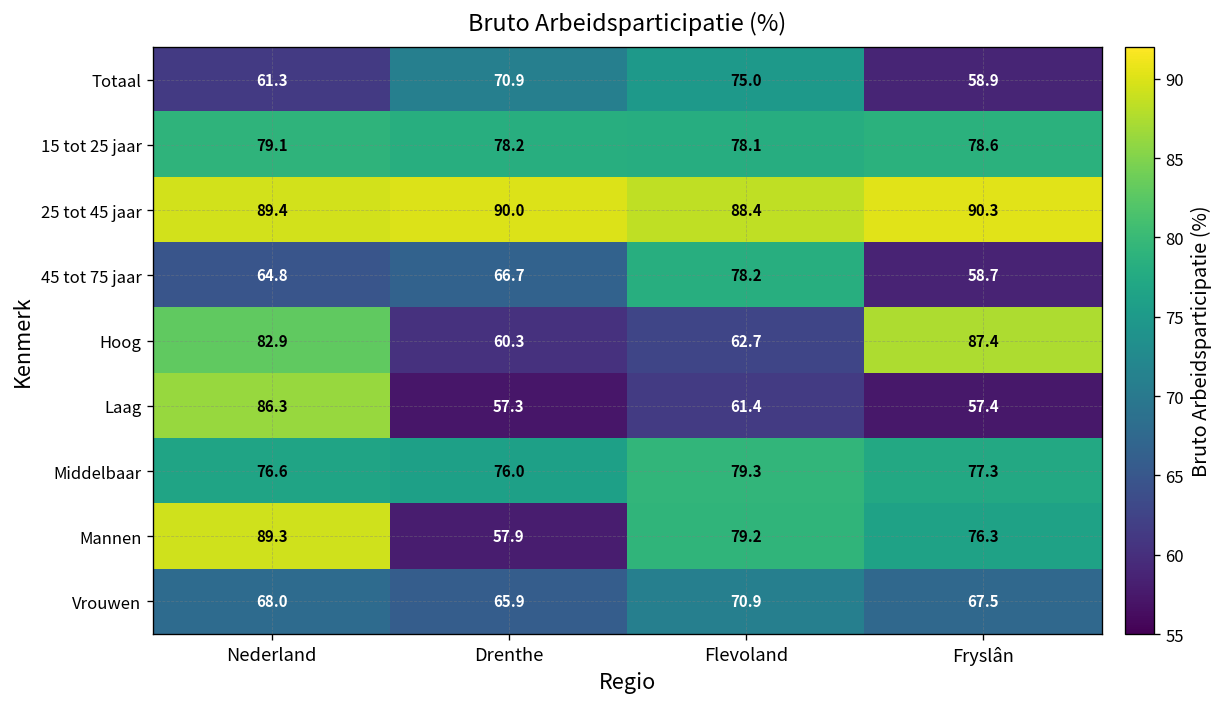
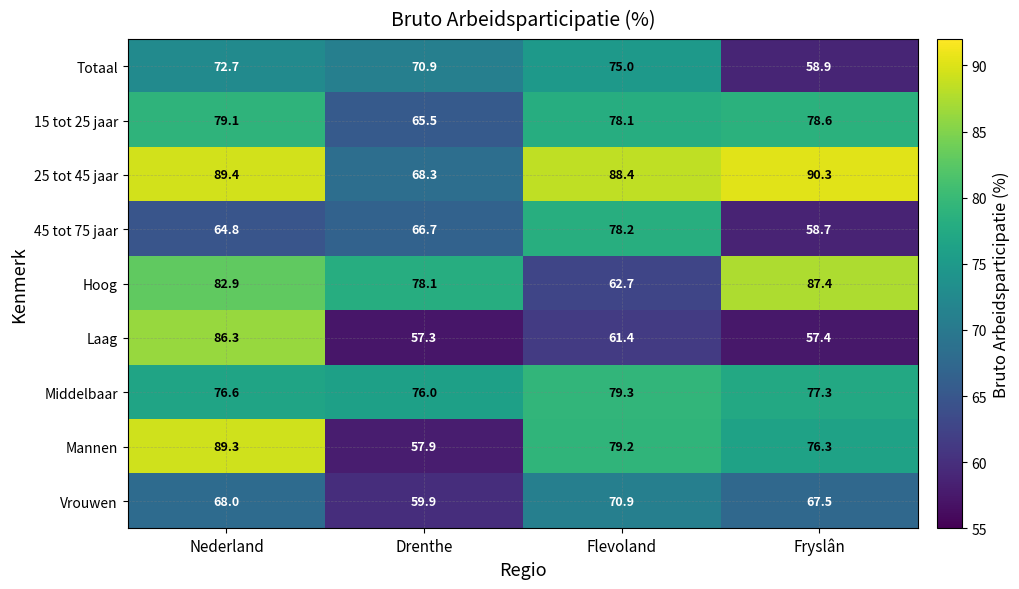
  {
    "Totaal": {
-     "Nederland": 61.3,
+     "Nederland": 72.7,
      "Drenthe": 70.9,
      "Flevoland": 75.0,
      "Fryslân": 58.9
    },
    "15 tot 25 jaar": {
      "Nederland": 79.1,
-     "Drenthe": 78.2,
+     "Drenthe": 65.5,
      "Flevoland": 78.1,
      "Fryslân": 78.6
    },
    "25 tot 45 jaar": {
      "Nederland": 89.4,
-     "Drenthe": 90.0,
+     "Drenthe": 68.3,
      "Flevoland": 88.4,
      "Fryslân": 90.3
    },
    "45 tot 75 jaar": {
      "Nederland": 64.8,
      "Drenthe": 66.7,
      "Flevoland": 78.2,
      "Fryslân": 58.7
    },
    "Hoog": {
      "Nederland": 82.9,
-     "Drenthe": 60.3,
+     "Drenthe": 78.1,
      "Flevoland": 62.7,
      "Fryslân": 87.4
    },
    "Laag": {
      "Nederland": 86.3,
      "Drenthe": 57.3,
      "Flevoland": 61.4,
      "Fryslân": 57.4
    },
    "Middelbaar": {
      "Nederland": 76.6,
      "Drenthe": 76.0,
      "Flevoland": 79.3,
      "Fryslân": 77.3
    },
    "Mannen": {
      "Nederland": 89.3,
      "Drenthe": 57.9,
      "Flevoland": 79.2,
      "Fryslân": 76.3
    },
    "Vrouwen": {
      "Nederland": 68.0,
-     "Drenthe": 65.9,
+     "Drenthe": 59.9,
      "Flevoland": 70.9,
      "Fryslân": 67.5
    }
  }
